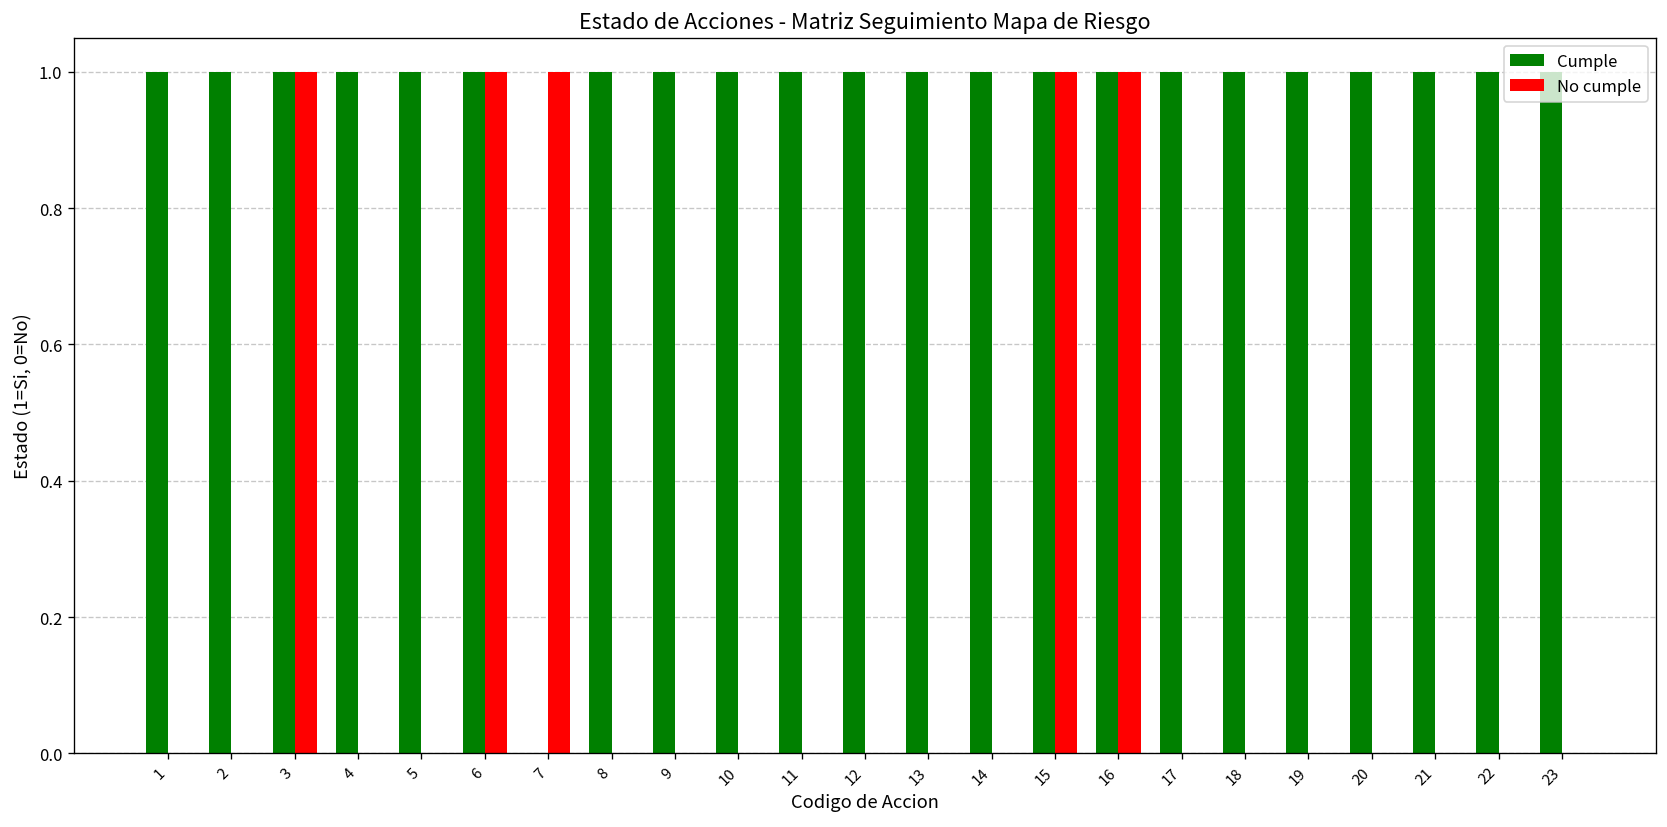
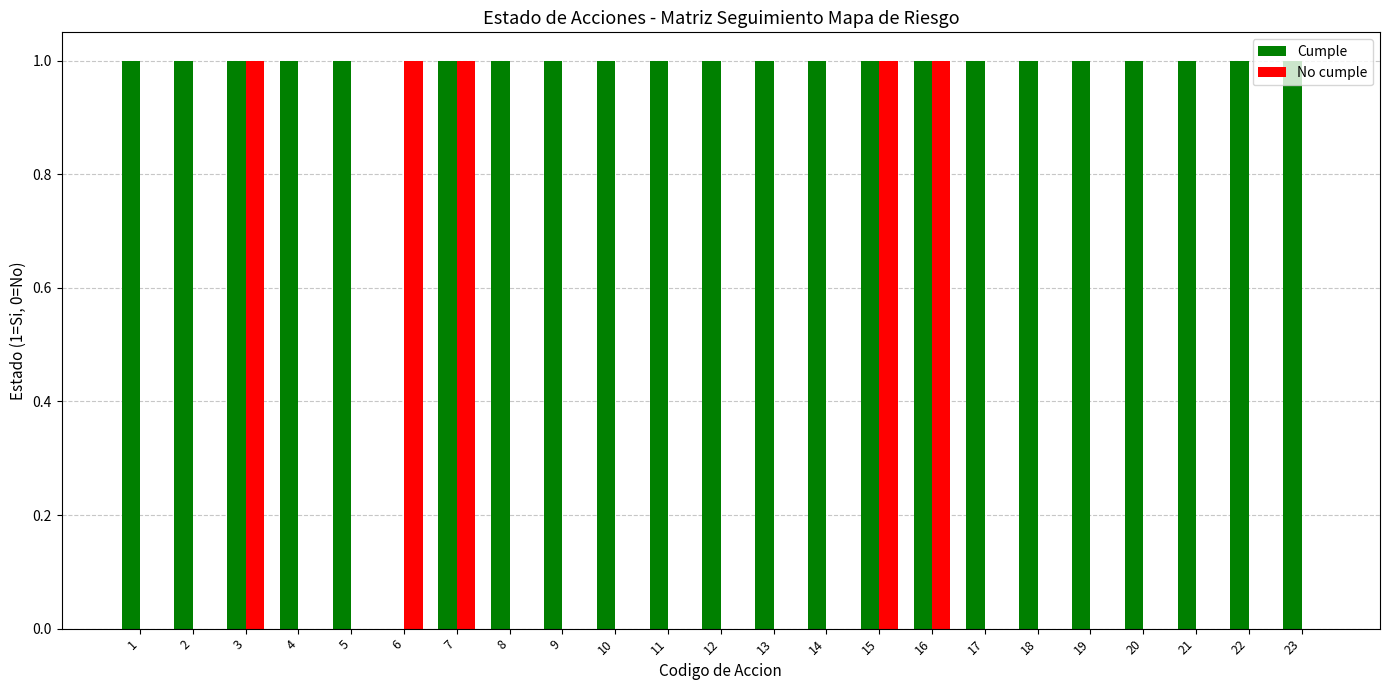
  {
    "Cumple": {
      "1": 1,
      "2": 1,
      "3": 1,
      "4": 1,
      "5": 1,
-     "6": 1,
-     "7": 0,
+     "6": 0,
+     "7": 1,
      "8": 1,
      "9": 1,
      "10": 1,
      "11": 1,
      "12": 1,
      "13": 1,
      "14": 1,
      "15": 1,
      "16": 1,
      "17": 1,
      "18": 1,
      "19": 1,
      "20": 1,
      "21": 1,
      "22": 1
    },
    "No cumple": {
      "1": 0,
      "2": 0,
      "3": 1,
      "4": 0,
      "5": 0,
      "6": 1,
      "7": 1,
      "8": 0,
      "9": 0,
      "10": 0,
      "11": 0,
      "12": 0,
      "13": 0,
      "14": 0,
      "15": 1,
      "16": 1,
      "17": 0,
      "18": 0,
      "19": 0,
      "20": 0,
      "21": 0,
      "22": 0,
      "23": 0
    }
  }
